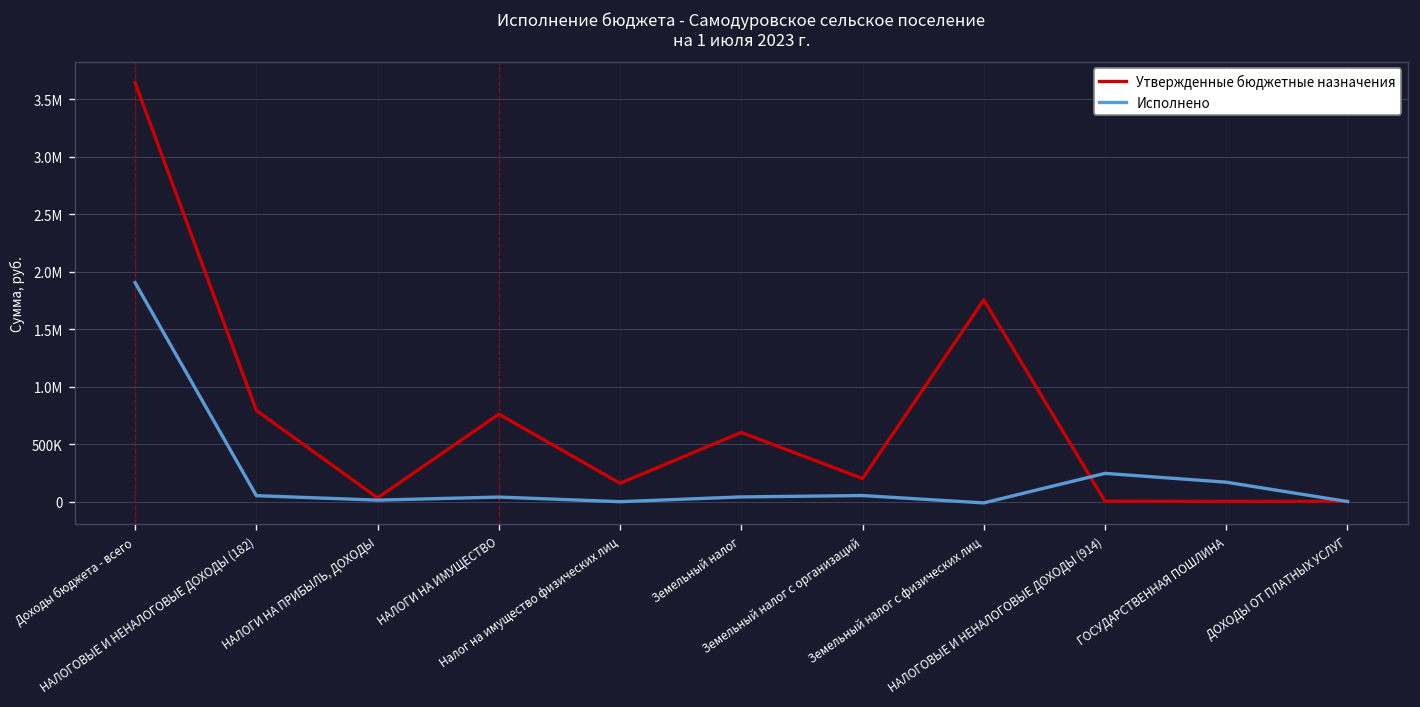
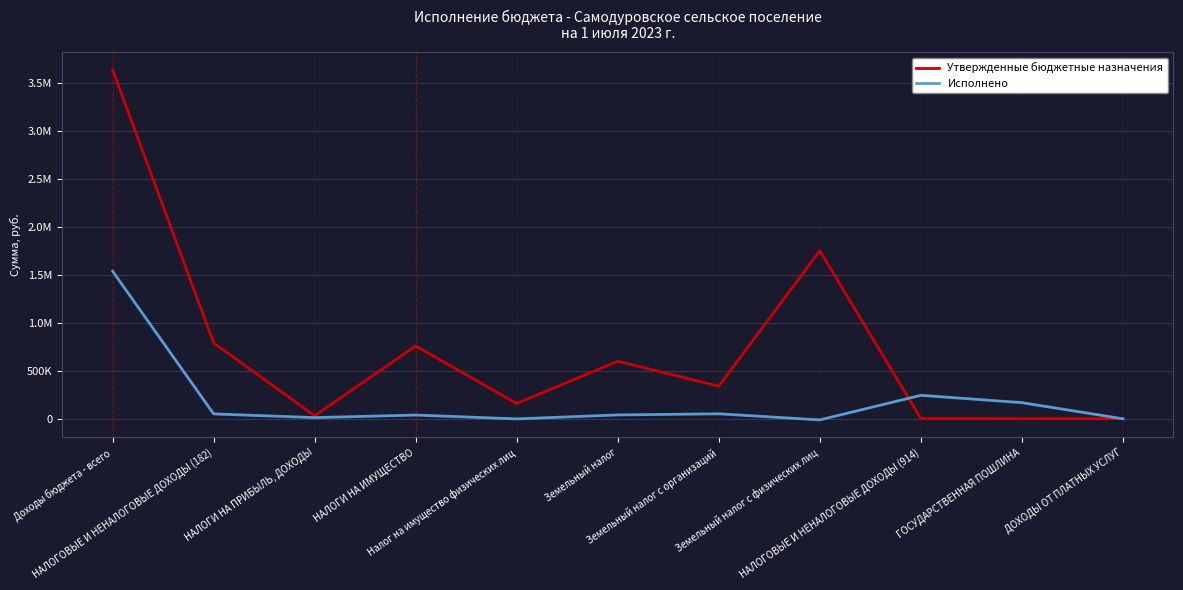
  {
    "Утвержденные бюджетные назначения": {
      "Доходы бюджета - всего": 3600000,
      "НАЛОГОВЫЕ И НЕНАЛОГОВЫЕ ДОХОДЫ (182)": 800000,
      "НАЛОГИ НА ИМУЩЕСТВО": 800000,
      "Налог на имущество физических лиц": 200000,
      "Земельный налог": 600000,
-     "Земельный налог с организаций": 200000,
+     "Земельный налог с организаций": 300000,
      "Земельный налог с физических лиц": 1800000,
      "НАЛОГОВЫЕ И НЕНАЛОГОВЫЕ ДОХОДЫ (914)": 0,
      "ГОСУДАРСТВЕННАЯ ПОШЛИНА": 0
    },
    "Исполнено": {
-     "Доходы бюджета - всего": 1900000,
+     "Доходы бюджета - всего": 1500000,
      "НАЛОГОВЫЕ И НЕНАЛОГОВЫЕ ДОХОДЫ (182)": 100000,
      "НАЛОГИ НА ИМУЩЕСТВО": 0,
      "Налог на имущество физических лиц": 0,
      "Земельный налог": 0,
      "Земельный налог с организаций": 100000,
      "Земельный налог с физических лиц": 0,
      "НАЛОГОВЫЕ И НЕНАЛОГОВЫЕ ДОХОДЫ (914)": 200000,
      "ГОСУДАРСТВЕННАЯ ПОШЛИНА": 200000
    }
  }
